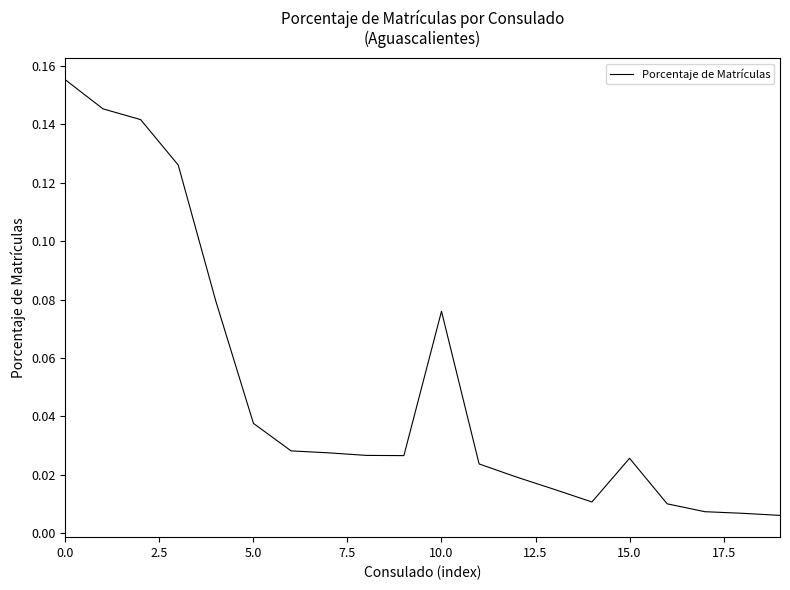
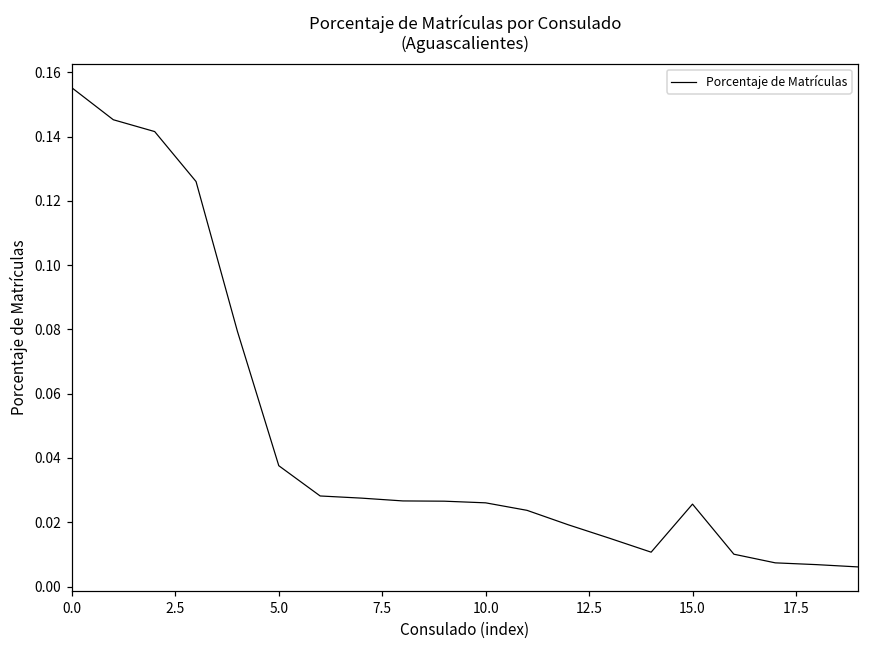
  {
    "0.0": 0.155,
    "5.0": 0.038,
-   "10.0": 0.076,
+   "10.0": 0.026,
    "15.0": 0.026
  }
